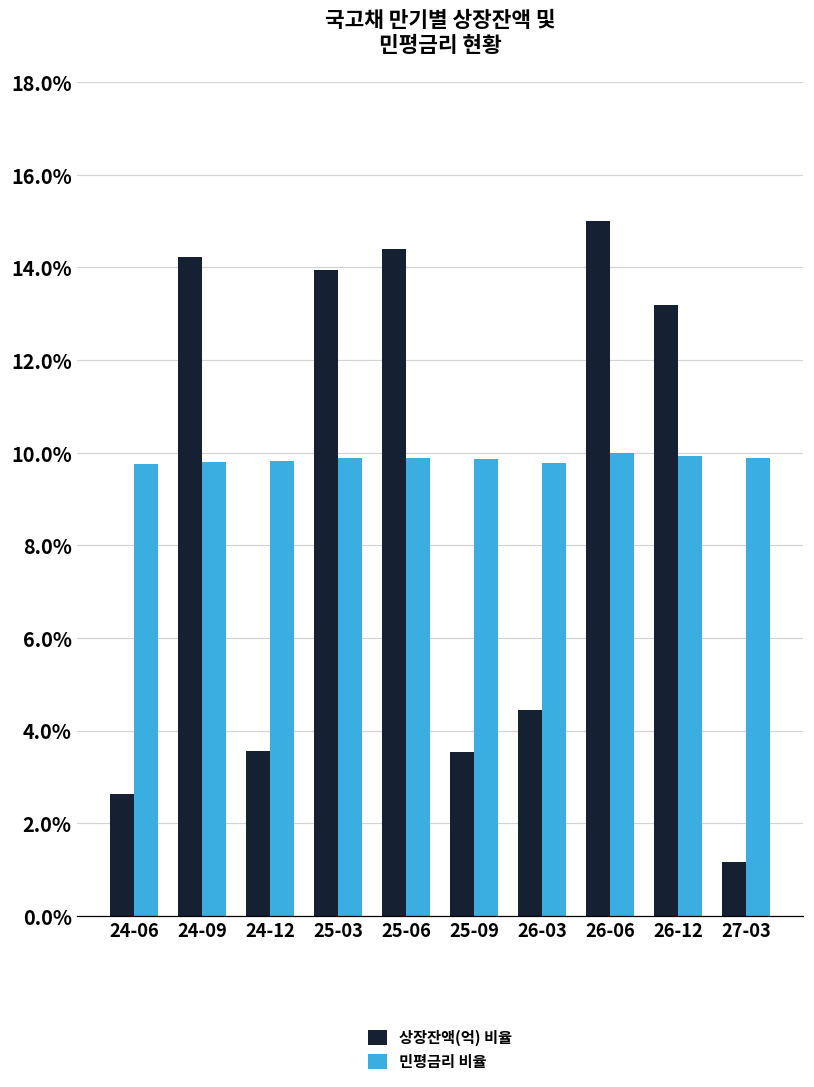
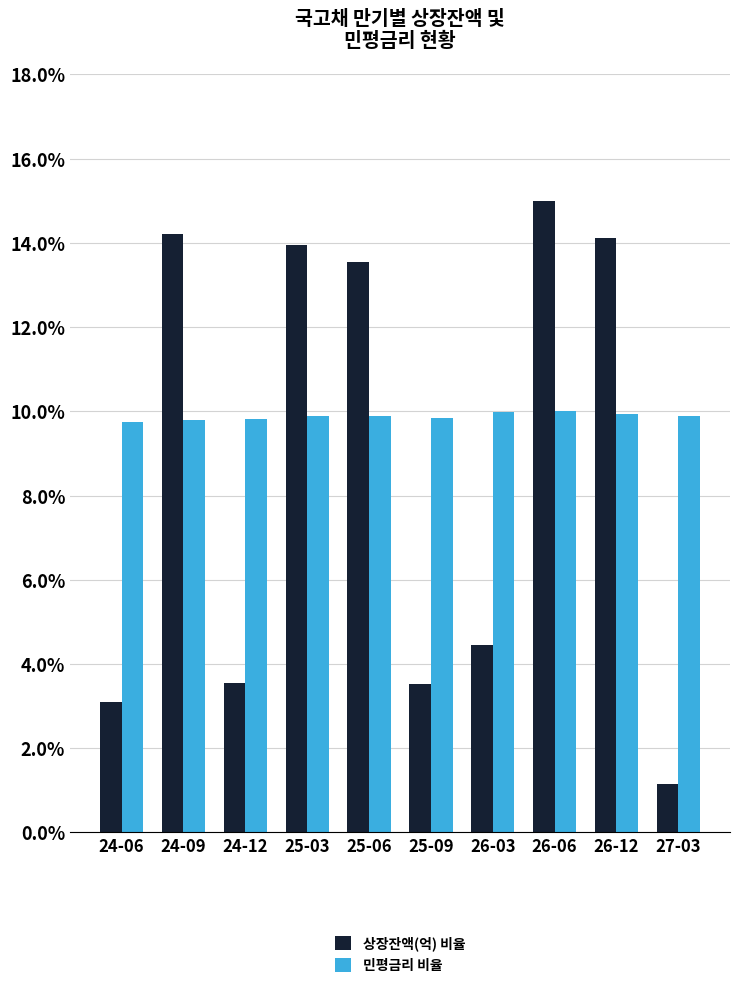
  {
    "상장잔액(억) 비율": {
-     "24-06": "2.6%",
+     "24-06": "3.1%",
      "24-09": "14.2%",
      "24-12": "3.6%",
      "25-03": "13.9%",
-     "25-06": "14.4%",
+     "25-06": "13.5%",
      "25-09": "3.5%",
      "26-03": "4.5%",
      "26-06": "15.0%",
-     "26-12": "13.2%",
+     "26-12": "14.1%",
      "27-03": "1.2%"
    },
    "민평금리 비율": {
      "24-06": "9.7%",
      "24-09": "9.8%",
      "24-12": "9.8%",
      "25-03": "9.9%",
      "25-06": "9.9%",
      "25-09": "9.9%",
-     "26-03": "9.8%",
+     "26-03": "10.0%",
      "26-06": "10.0%",
      "26-12": "9.9%",
      "27-03": "9.9%"
    }
  }
